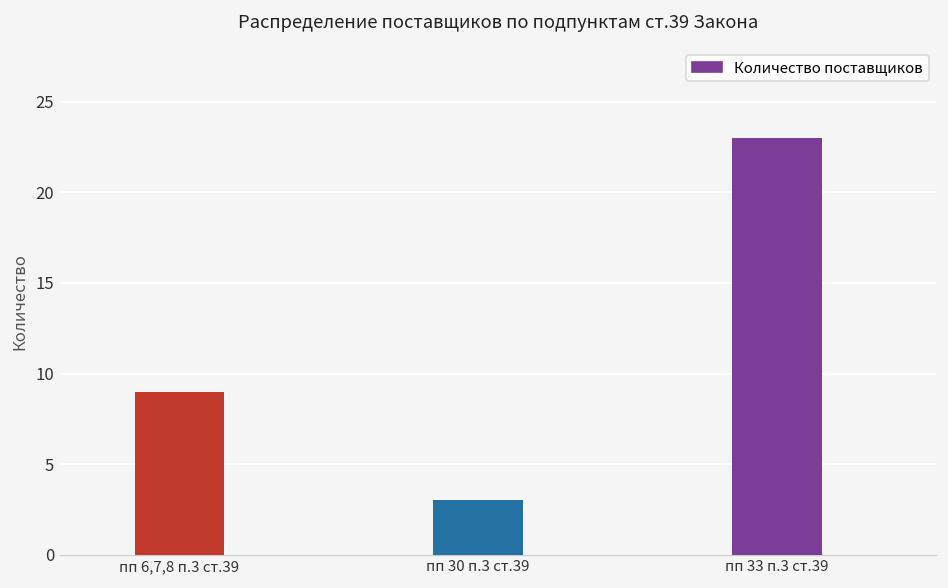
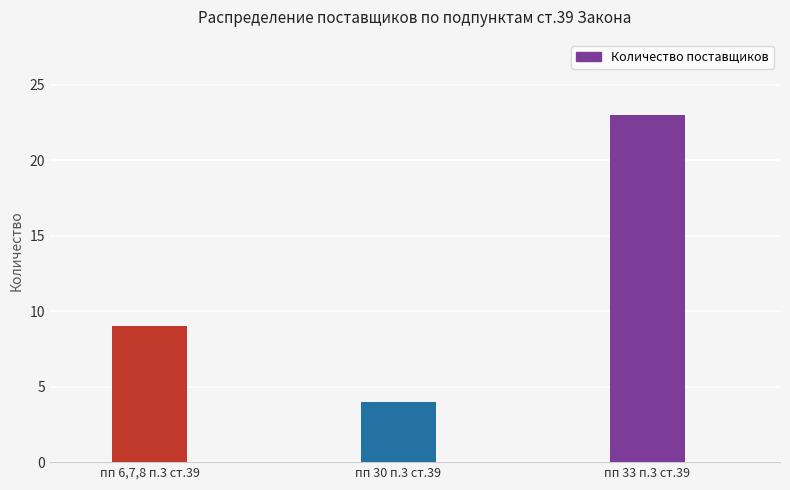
  {
    "пп 6,7,8 п.3 ст.39": 9,
-   "пп 30 п.3 ст.39": 3,
+   "пп 30 п.3 ст.39": 4,
    "пп 33 п.3 ст.39": 23
  }
